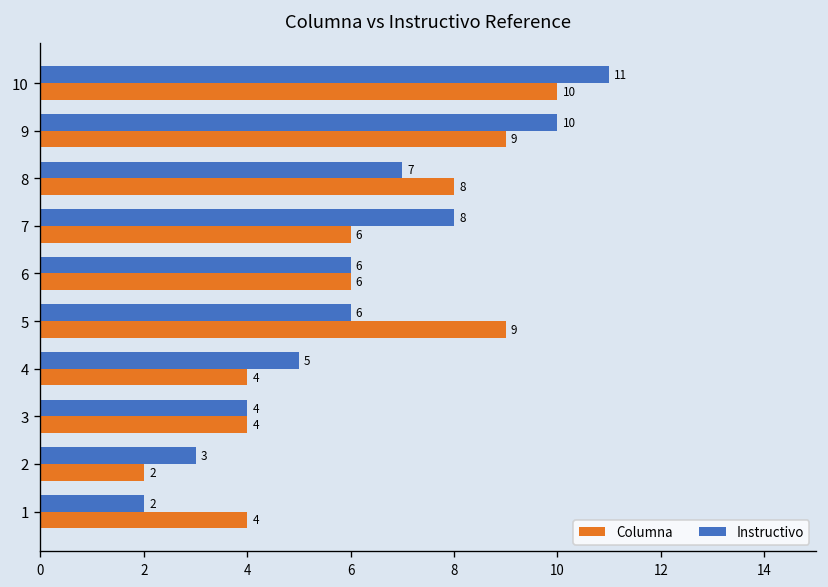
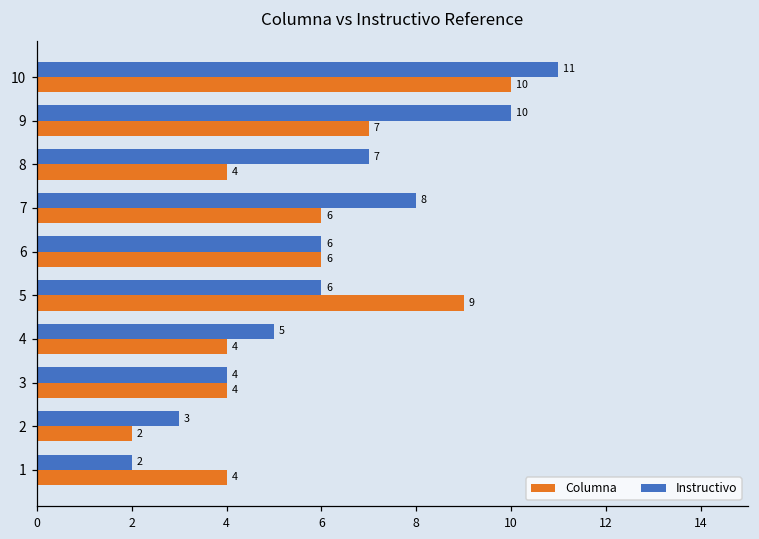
  {
    "Columna": {
      "10": 10,
-     "9": 9,
-     "8": 8,
+     "9": 7,
+     "8": 4,
      "7": 6,
      "6": 6,
      "5": 9,
      "4": 4,
      "3": 4,
      "2": 2,
      "1": 4
    },
    "Instructivo": {
      "10": 11,
      "9": 10,
      "8": 7,
      "7": 8,
      "6": 6,
      "5": 6,
      "4": 5,
      "3": 4,
      "2": 3,
      "1": 2
    }
  }
